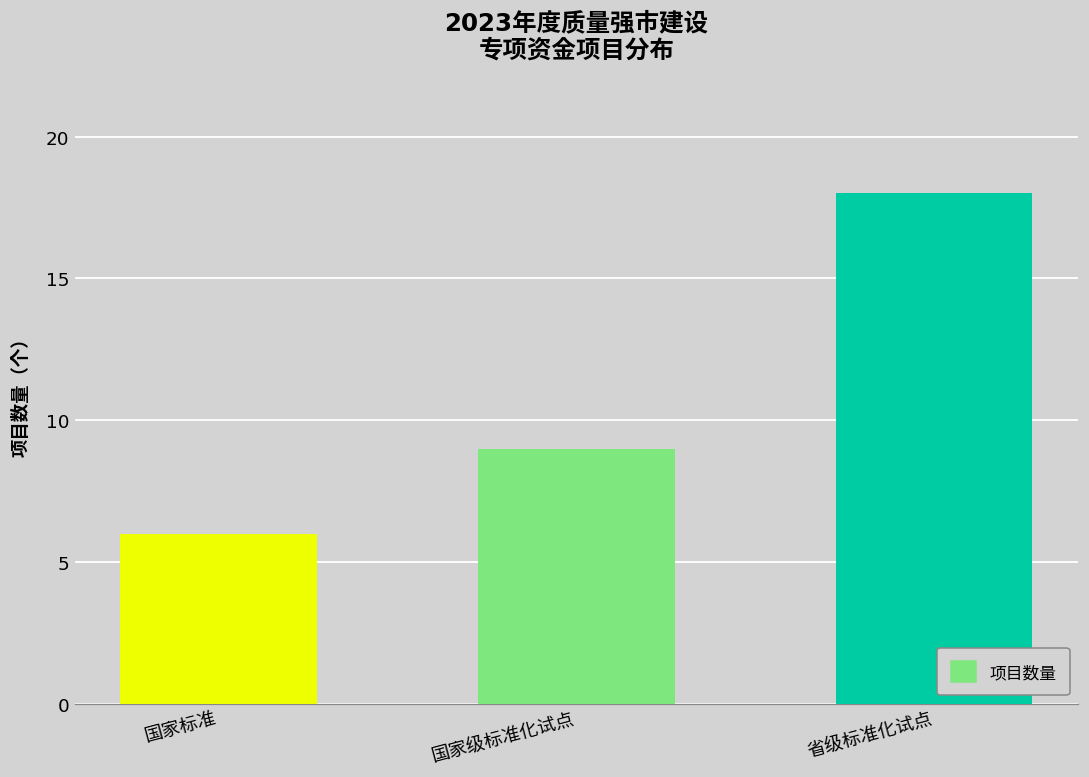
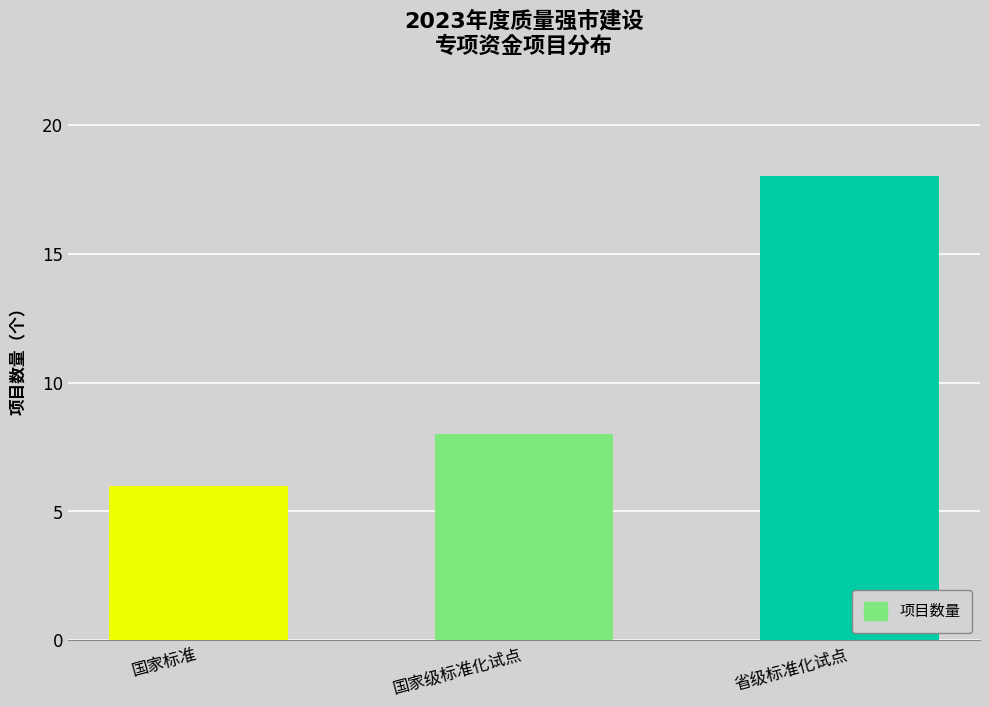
  {
    "国家标准": 6,
-   "国家级标准化试点": 9,
+   "国家级标准化试点": 8,
    "省级标准化试点": 18
  }
